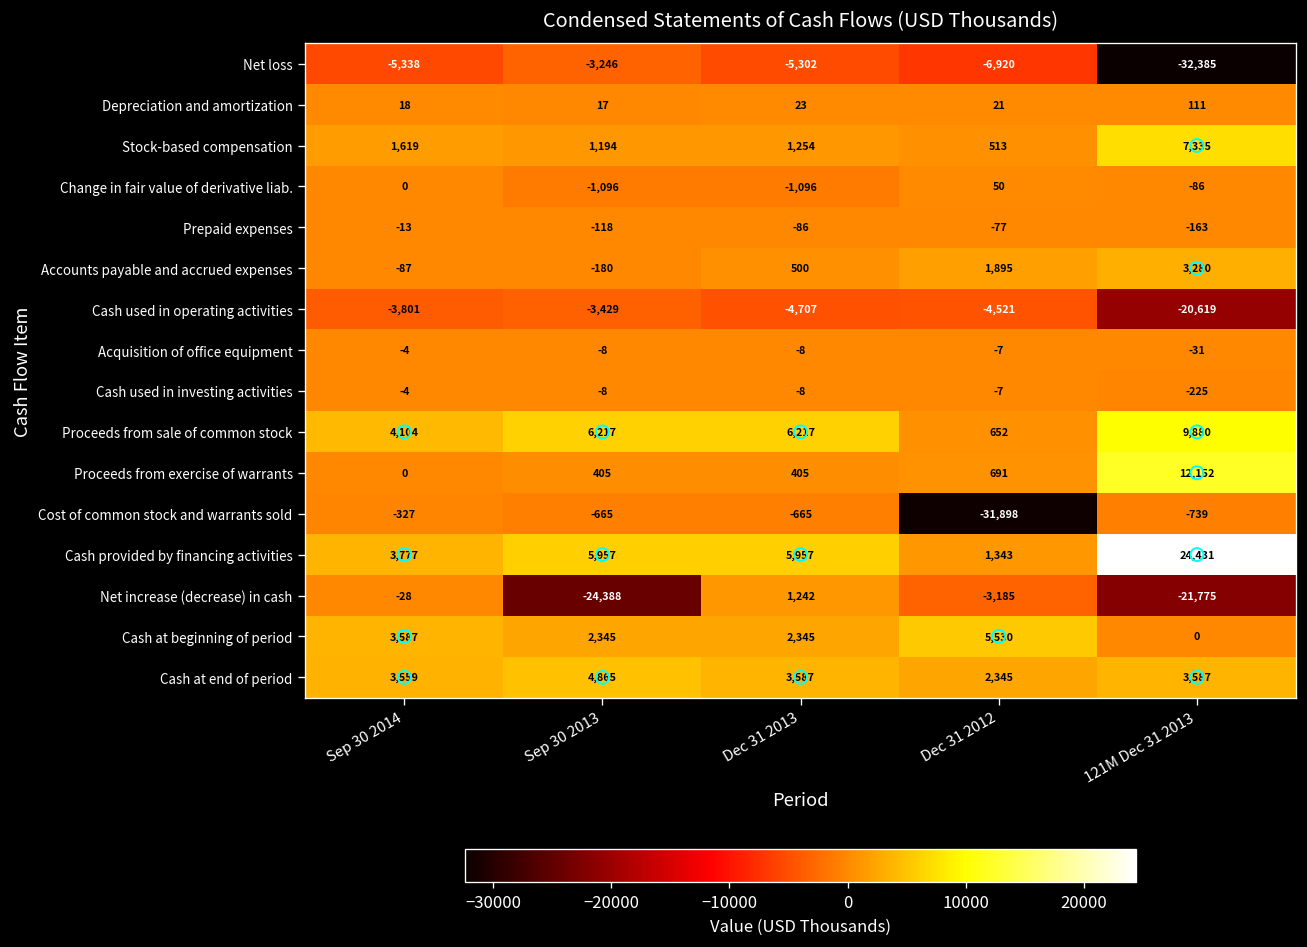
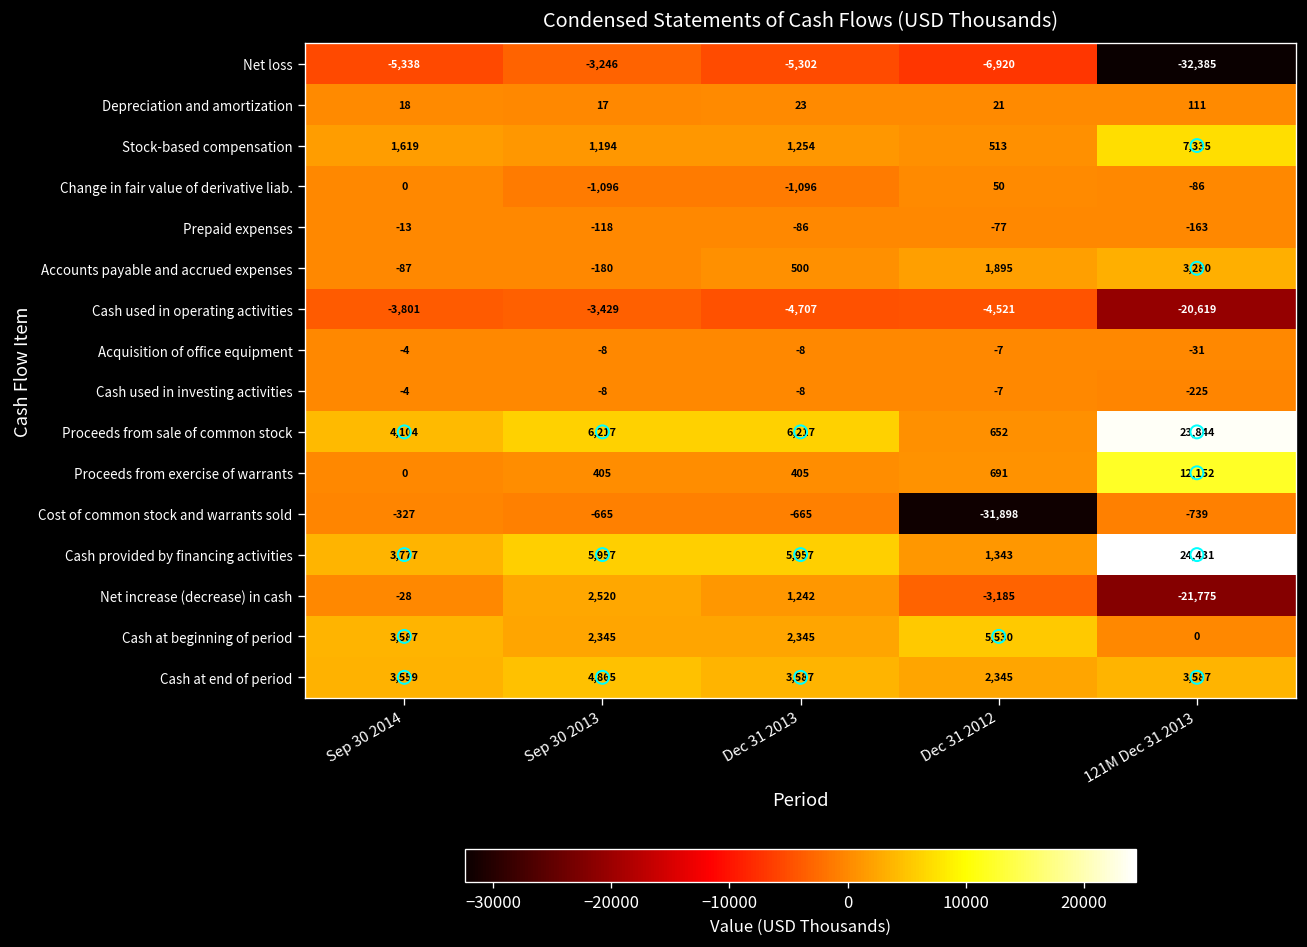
  {
    "Net loss": {
      "Sep 30 2014": "-5,338",
      "Sep 30 2013": "-3,246",
      "Dec 31 2013": "-5,302",
      "Dec 31 2012": "-6,920",
      "121M Dec 31 2013": "-32,385"
    },
    "Depreciation and amortization": {
      "Sep 30 2014": "18",
      "Sep 30 2013": "17",
      "Dec 31 2013": "23",
      "Dec 31 2012": "21",
      "121M Dec 31 2013": "111"
    },
    "Stock-based compensation": {
      "Sep 30 2014": "1,619",
      "Sep 30 2013": "1,194",
      "Dec 31 2013": "1,254",
      "Dec 31 2012": "513"
    },
    "Change in fair value of derivative liab.": {
      "Sep 30 2014": "0",
      "Sep 30 2013": "-1,096",
      "Dec 31 2013": "-1,096",
      "Dec 31 2012": "50",
      "121M Dec 31 2013": "-86"
    },
    "Prepaid expenses": {
      "Sep 30 2014": "-13",
      "Sep 30 2013": "-118",
      "Dec 31 2013": "-86",
      "Dec 31 2012": "-77",
      "121M Dec 31 2013": "-163"
    },
    "Accounts payable and accrued expenses": {
      "Sep 30 2014": "-87",
      "Sep 30 2013": "-180",
      "Dec 31 2013": "500",
      "Dec 31 2012": "1,895"
    },
    "Cash used in operating activities": {
      "Sep 30 2014": "-3,801",
      "Sep 30 2013": "-3,429",
      "Dec 31 2013": "-4,707",
      "Dec 31 2012": "-4,521",
      "121M Dec 31 2013": "-20,619"
    },
    "Acquisition of office equipment": {
      "Sep 30 2014": "-4",
      "Sep 30 2013": "-8",
      "Dec 31 2013": "-8",
      "Dec 31 2012": "-7",
      "121M Dec 31 2013": "-31"
    },
    "Cash used in investing activities": {
      "Sep 30 2014": "-4",
      "Sep 30 2013": "-8",
      "Dec 31 2013": "-8",
      "Dec 31 2012": "-7",
      "121M Dec 31 2013": "-225"
    },
    "Proceeds from sale of common stock": {
      "Dec 31 2012": "652",
-     "121M Dec 31 2013": "9,880"
+     "121M Dec 31 2013": "23,844"
    },
    "Proceeds from exercise of warrants": {
      "Sep 30 2014": "0",
      "Sep 30 2013": "405",
      "Dec 31 2013": "405",
      "Dec 31 2012": "691"
    },
    "Cost of common stock and warrants sold": {
      "Sep 30 2014": "-327",
      "Sep 30 2013": "-665",
      "Dec 31 2013": "-665",
      "Dec 31 2012": "-31,898",
      "121M Dec 31 2013": "-739"
    },
    "Cash provided by financing activities": {
      "Dec 31 2012": "1,343"
    },
    "Net increase (decrease) in cash": {
      "Sep 30 2014": "-28",
-     "Sep 30 2013": "-24,388",
+     "Sep 30 2013": "2,520",
      "Dec 31 2013": "1,242",
      "Dec 31 2012": "-3,185",
      "121M Dec 31 2013": "-21,775"
    },
    "Cash at beginning of period": {
      "Sep 30 2013": "2,345",
      "Dec 31 2013": "2,345",
      "121M Dec 31 2013": "0"
    },
    "Cash at end of period": {
      "Dec 31 2012": "2,345"
    }
  }
